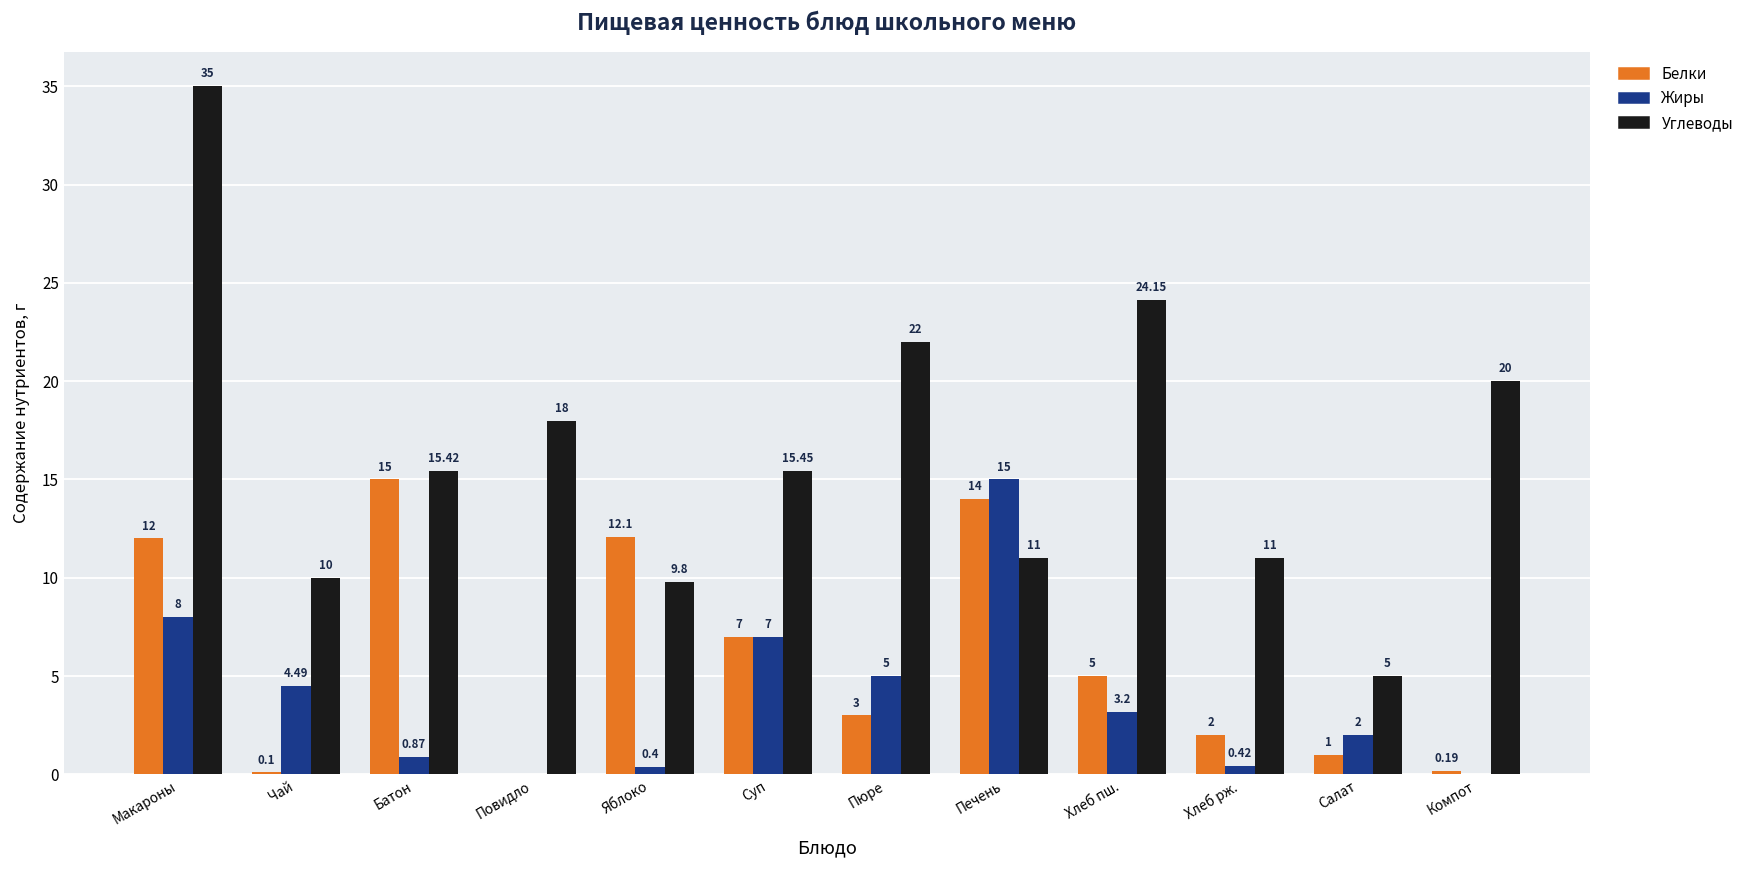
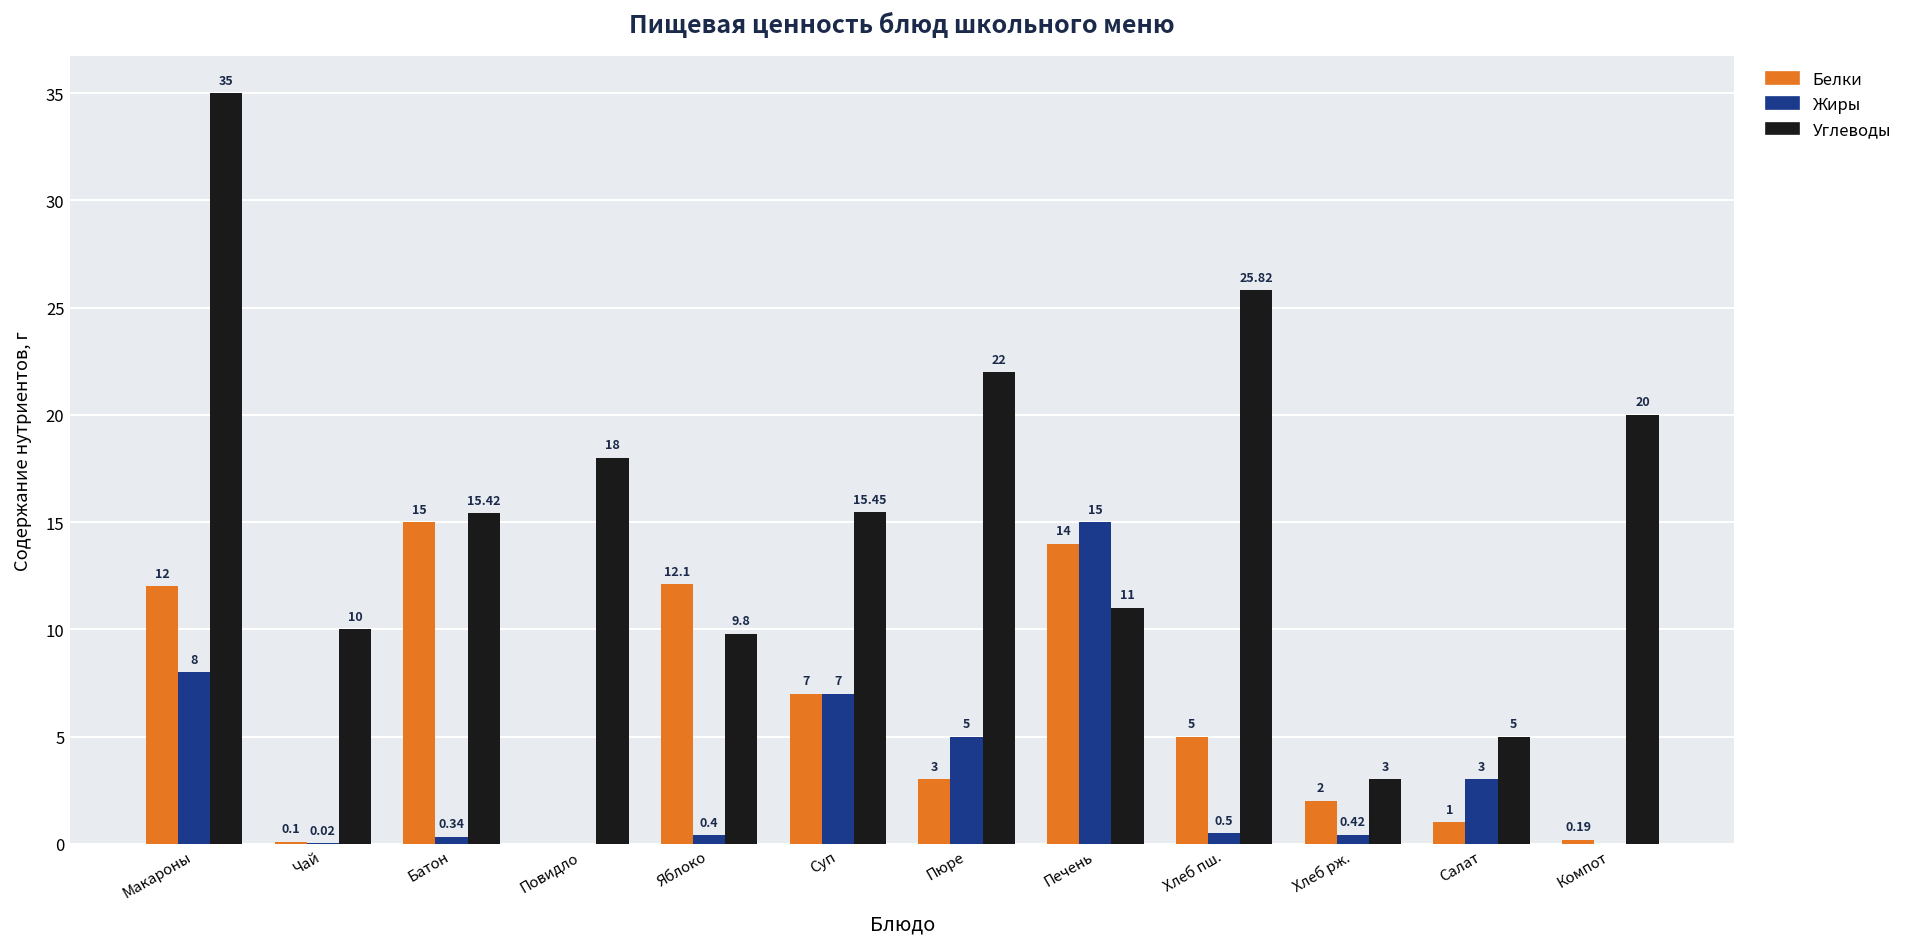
  {
    "Белки": {
      "Макароны": 12,
      "Чай": 0.1,
      "Батон": 15,
      "Яблоко": 12.1,
      "Суп": 7,
      "Пюре": 3,
      "Печень": 14,
      "Хлеб пш.": 5,
      "Хлеб рж.": 2,
      "Салат": 1,
      "Компот": 0.19
    },
    "Жиры": {
      "Макароны": 8,
-     "Чай": 4.49,
-     "Батон": 0.87,
+     "Чай": 0.02,
+     "Батон": 0.34,
      "Яблоко": 0.4,
      "Суп": 7,
      "Пюре": 5,
      "Печень": 15,
-     "Хлеб пш.": 3.2,
+     "Хлеб пш.": 0.5,
      "Хлеб рж.": 0.42,
-     "Салат": 2
+     "Салат": 3
    },
    "Углеводы": {
      "Макароны": 35,
      "Чай": 10,
      "Батон": 15.42,
      "Повидло": 18,
      "Яблоко": 9.8,
      "Суп": 15.45,
      "Пюре": 22,
      "Печень": 11,
-     "Хлеб пш.": 24.15,
-     "Хлеб рж.": 11,
+     "Хлеб пш.": 25.82,
+     "Хлеб рж.": 3,
      "Салат": 5,
      "Компот": 20
    }
  }
